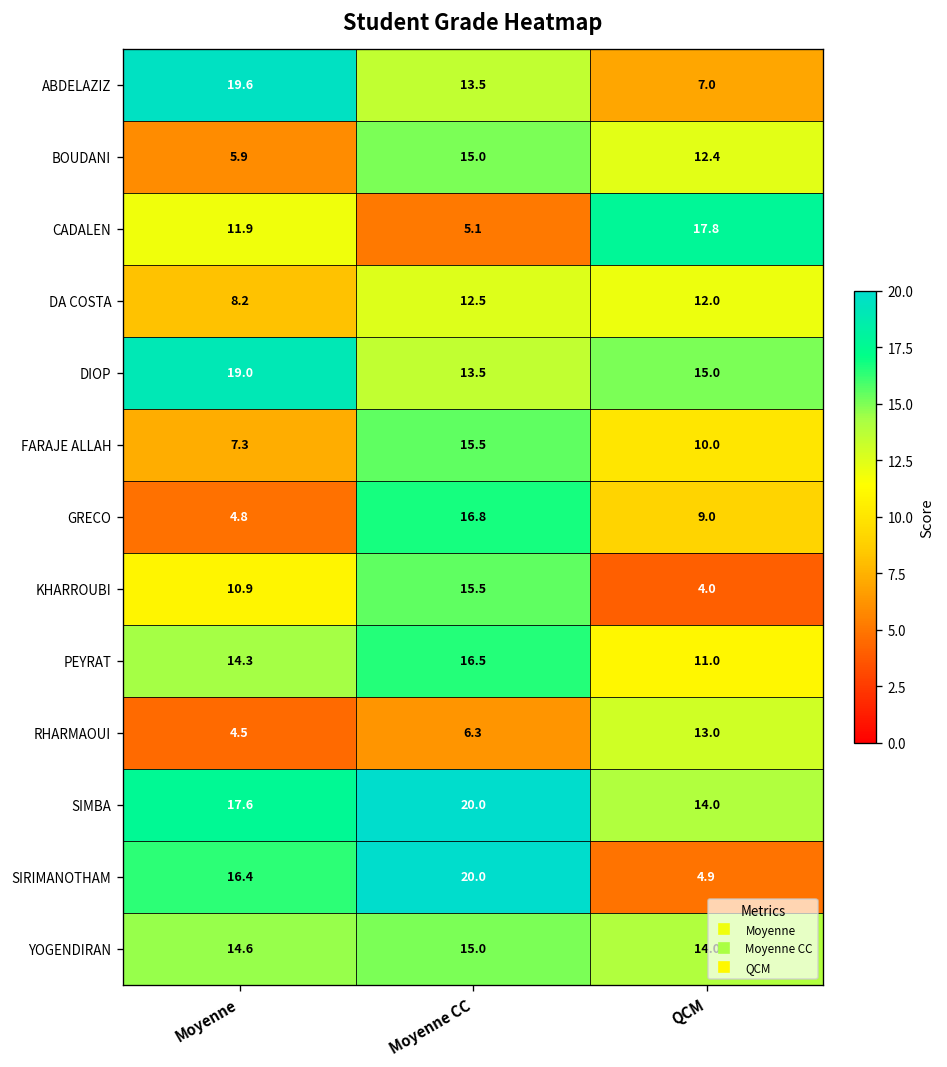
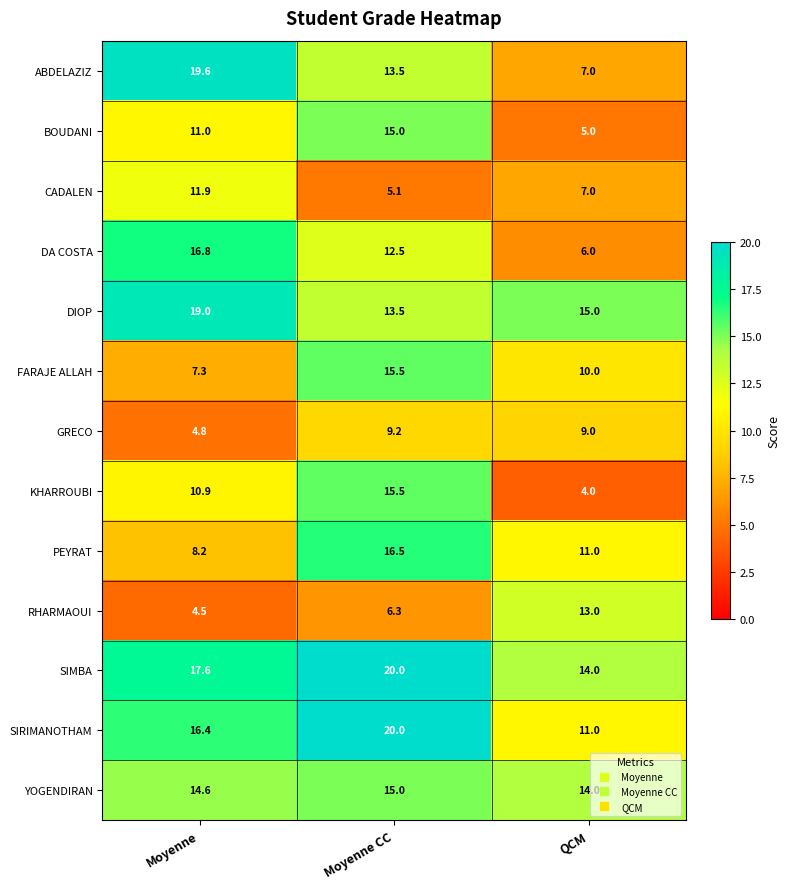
  {
    "ABDELAZIZ": {
      "Moyenne": 19.6,
      "Moyenne CC": 13.5,
      "QCM": 7.0
    },
    "BOUDANI": {
-     "Moyenne": 5.9,
+     "Moyenne": 11.0,
      "Moyenne CC": 15.0,
-     "QCM": 12.4
+     "QCM": 5.0
    },
    "CADALEN": {
      "Moyenne": 11.9,
      "Moyenne CC": 5.1,
-     "QCM": 17.8
+     "QCM": 7.0
    },
    "DA COSTA": {
-     "Moyenne": 8.2,
+     "Moyenne": 16.8,
      "Moyenne CC": 12.5,
-     "QCM": 12.0
+     "QCM": 6.0
    },
    "DIOP": {
      "Moyenne": 19.0,
      "Moyenne CC": 13.5,
      "QCM": 15.0
    },
    "FARAJE ALLAH": {
      "Moyenne": 7.3,
      "Moyenne CC": 15.5,
      "QCM": 10.0
    },
    "GRECO": {
      "Moyenne": 4.8,
-     "Moyenne CC": 16.8,
+     "Moyenne CC": 9.2,
      "QCM": 9.0
    },
    "KHARROUBI": {
      "Moyenne": 10.9,
      "Moyenne CC": 15.5,
      "QCM": 4.0
    },
    "PEYRAT": {
-     "Moyenne": 14.3,
+     "Moyenne": 8.2,
      "Moyenne CC": 16.5,
      "QCM": 11.0
    },
    "RHARMAOUI": {
      "Moyenne": 4.5,
      "Moyenne CC": 6.3,
      "QCM": 13.0
    },
    "SIMBA": {
      "Moyenne": 17.6,
      "Moyenne CC": 20.0,
      "QCM": 14.0
    },
    "SIRIMANOTHAM": {
      "Moyenne": 16.4,
      "Moyenne CC": 20.0,
-     "QCM": 4.9
+     "QCM": 11.0
    },
    "YOGENDIRAN": {
      "Moyenne": 14.6,
      "Moyenne CC": 15.0
    }
  }
